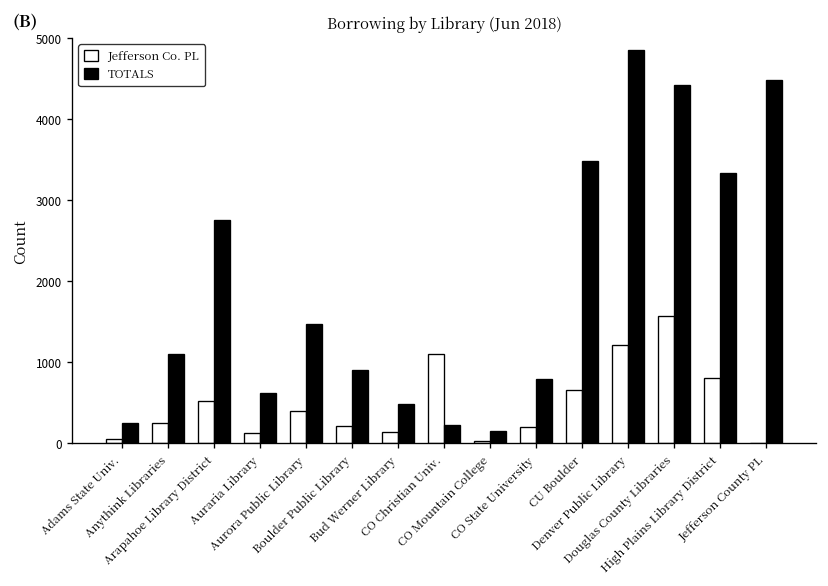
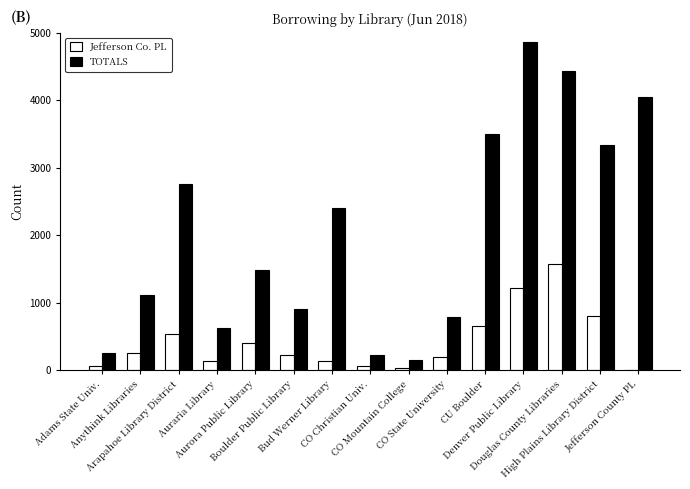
  {
    "Jefferson Co. PL": {
      "Adams State Univ.": 100,
      "Anythink Libraries": 300,
      "Arapahoe Library District": 500,
      "Auraria Library": 100,
      "Aurora Public Library": 400,
      "Boulder Public Library": 200,
      "Bud Werner Library": 100,
-     "CO Christian Univ.": 1100,
+     "CO Christian Univ.": 100,
      "CO State University": 200,
      "CU Boulder": 700,
      "Denver Public Library": 1200,
      "Douglas County Libraries": 1600,
      "High Plains Library District": 800,
      "Jefferson County PL": 0
    },
    "TOTALS": {
      "Adams State Univ.": 300,
      "Anythink Libraries": 1100,
      "Arapahoe Library District": 2800,
      "Auraria Library": 600,
      "Aurora Public Library": 1500,
      "Boulder Public Library": 900,
-     "Bud Werner Library": 500,
+     "Bud Werner Library": 2400,
      "CO Christian Univ.": 200,
      "CO Mountain College": 200,
      "CO State University": 800,
      "CU Boulder": 3500,
      "Denver Public Library": 4900,
      "Douglas County Libraries": 4400,
      "High Plains Library District": 3300,
-     "Jefferson County PL": 4500
+     "Jefferson County PL": 4000
    }
  }
